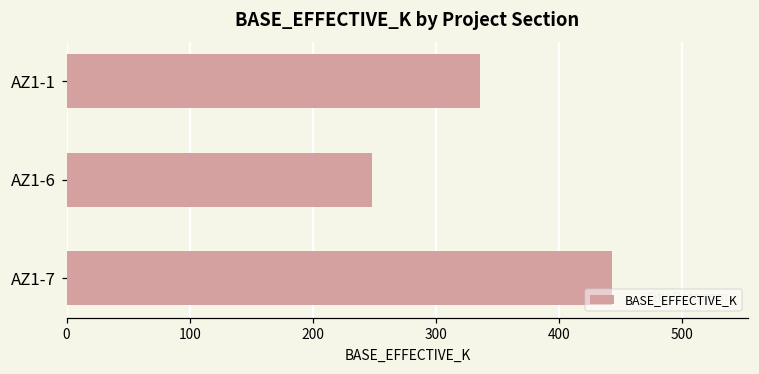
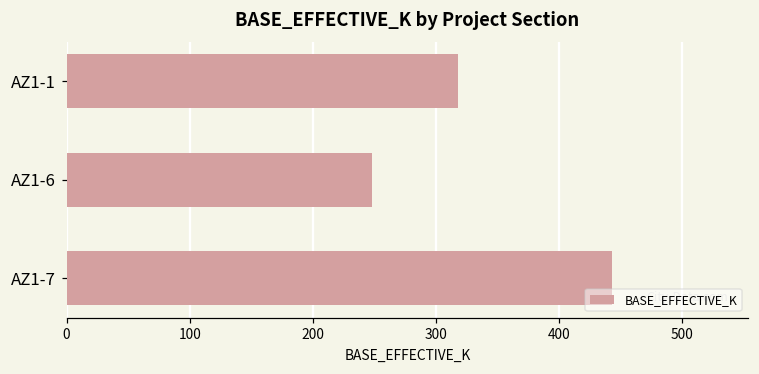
  {
-   "AZ1-1": 336,
+   "AZ1-1": 318,
    "AZ1-6": 248,
    "AZ1-7": 443
  }
